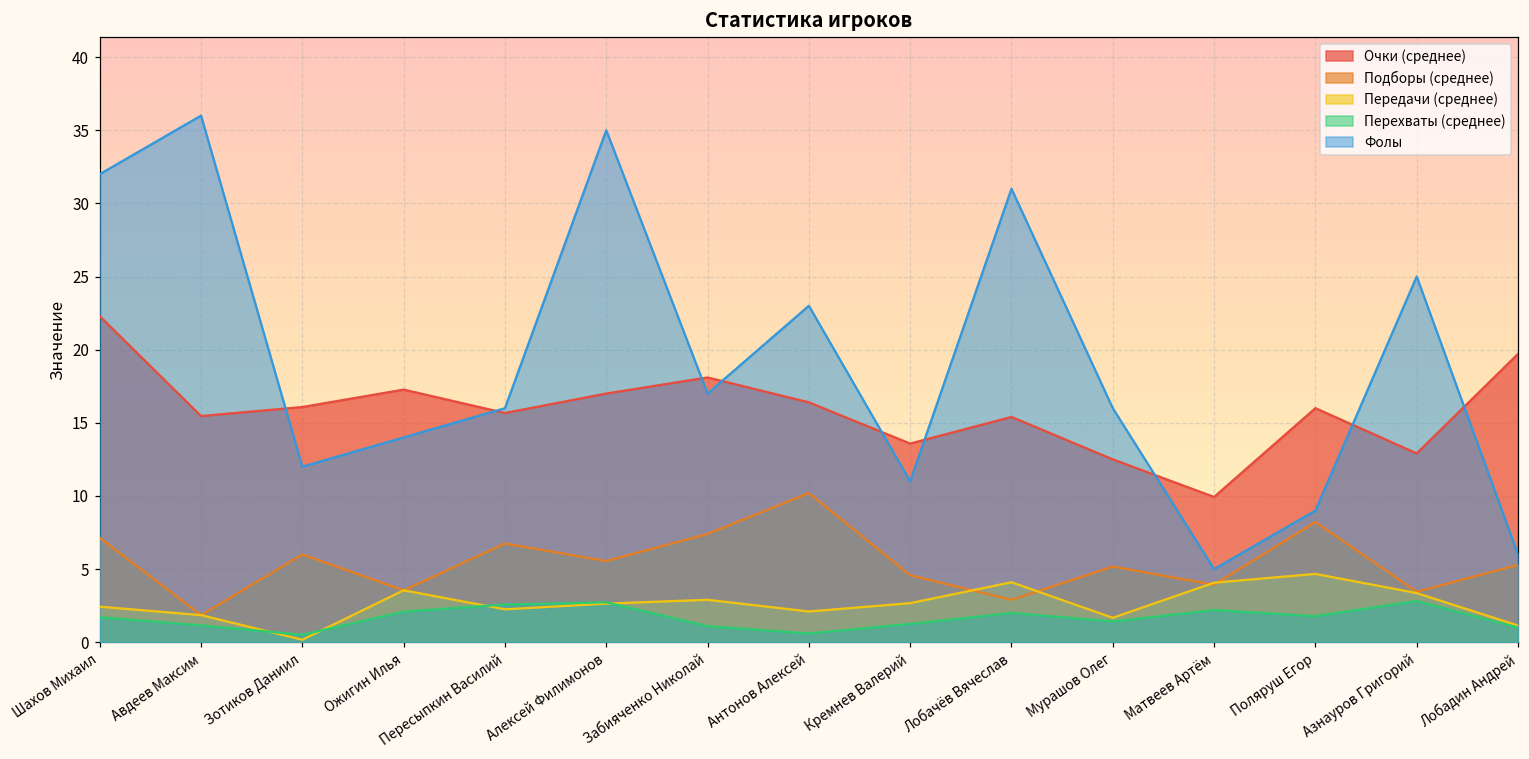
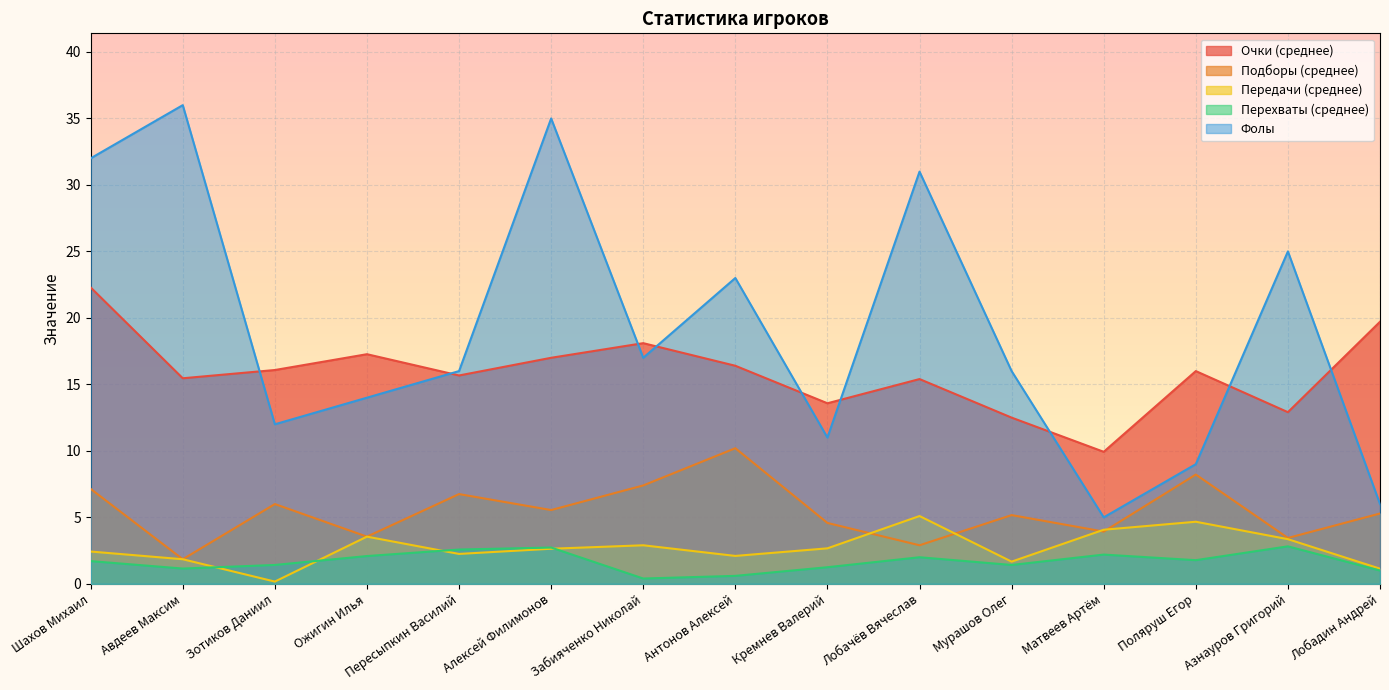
  {
    "Передачи (среднее)": {
      "Шахов Михаил": 2.4,
      "Зотиков Даниил": 0.2,
      "Пересыпкин Василий": 2.3,
      "Забияченко Николай": 2.9,
      "Антонов Алексей": 2.1,
      "Кремнев Валерий": 2.7,
-     "Лобачёв Вячеслав": 4.1,
+     "Лобачёв Вячеслав": 5.1,
      "Мурашов Олег": 1.7,
      "Поляруш Егор": 4.7
    },
    "Перехваты (среднее)": {
      "Шахов Михаил": 1.7,
      "Авдеев Максим": 1.2,
-     "Зотиков Даниил": 0.5,
+     "Зотиков Даниил": 1.4,
      "Ожигин Илья": 2.1,
      "Пересыпкин Василий": 2.6,
-     "Забияченко Николай": 1.1,
+     "Забияченко Николай": 0.4,
      "Антонов Алексей": 0.6,
      "Кремнев Валерий": 1.3,
      "Лобачёв Вячеслав": 2.0,
      "Мурашов Олег": 1.4,
      "Матвеев Артём": 2.2,
      "Поляруш Егор": 1.8,
      "Азнауров Григорий": 2.8
    },
    "Фолы": {
      "Шахов Михаил": 32.0,
      "Авдеев Максим": 36.0,
      "Зотиков Даниил": 12.0,
      "Ожигин Илья": 14.0,
      "Пересыпкин Василий": 16.0,
      "Алексей Филимонов": 35.0,
      "Забияченко Николай": 17.0,
      "Антонов Алексей": 23.0,
      "Кремнев Валерий": 11.0,
      "Лобачёв Вячеслав": 31.0,
      "Мурашов Олег": 16.0,
      "Матвеев Артём": 5.0,
      "Поляруш Егор": 9.0,
      "Азнауров Григорий": 25.0,
      "Лобадин Андрей": 6.0
    }
  }
